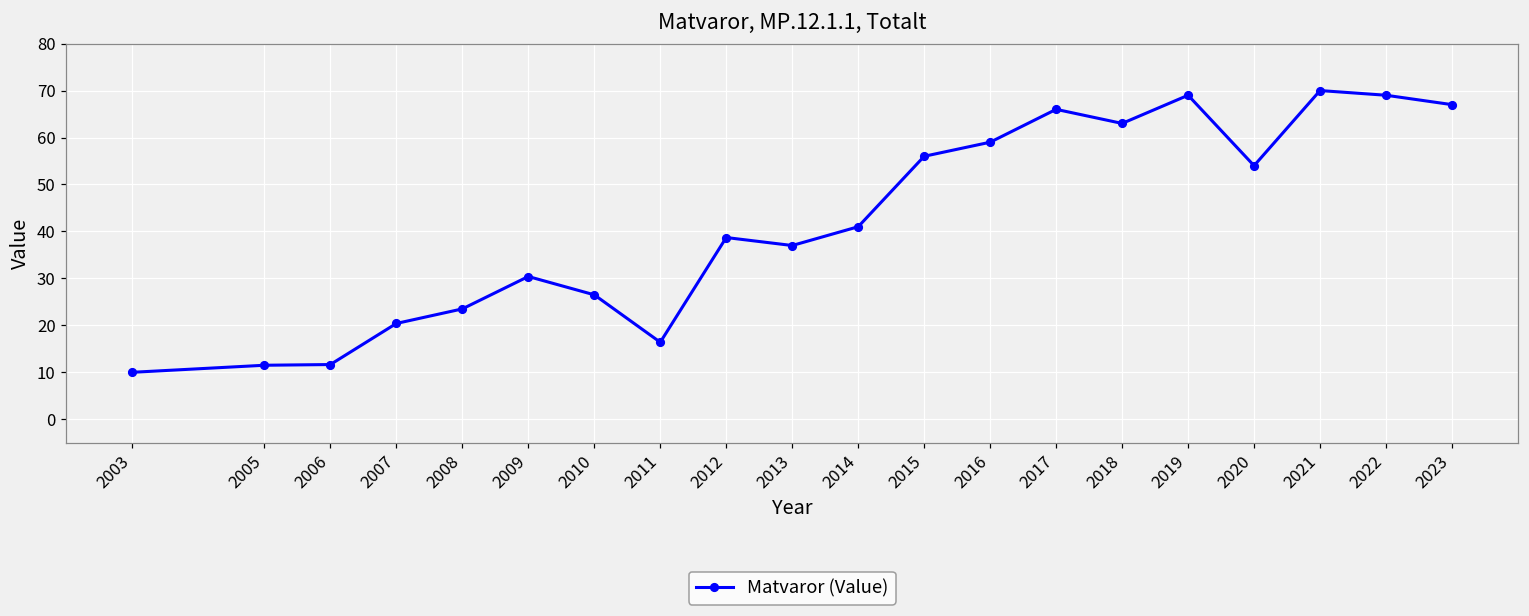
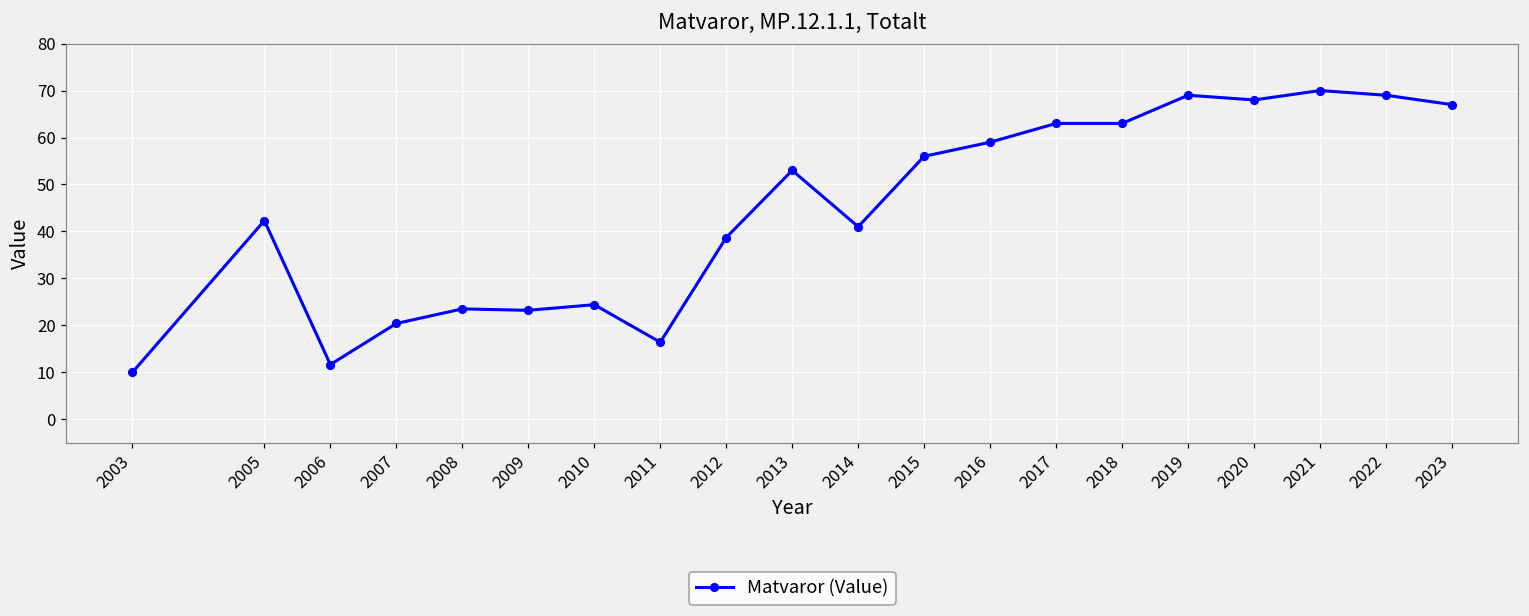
  {
    "2003": 10,
-   "2005": 12,
+   "2005": 42,
    "2006": 12,
    "2007": 20,
    "2008": 24,
-   "2009": 30,
-   "2010": 27,
+   "2009": 23,
+   "2010": 24,
    "2011": 16,
    "2012": 39,
-   "2013": 37,
+   "2013": 53,
    "2014": 41,
    "2015": 56,
    "2016": 59,
-   "2017": 66,
+   "2017": 63,
    "2018": 63,
    "2019": 69,
-   "2020": 54,
+   "2020": 68,
    "2021": 70,
    "2022": 69,
    "2023": 67
  }
